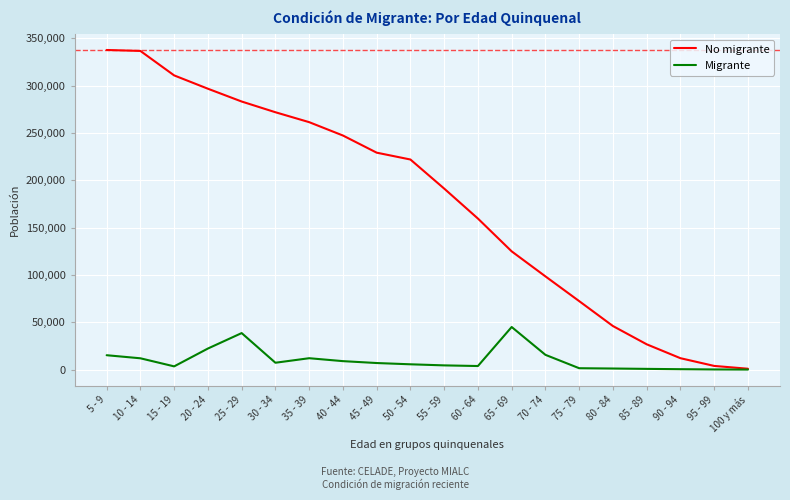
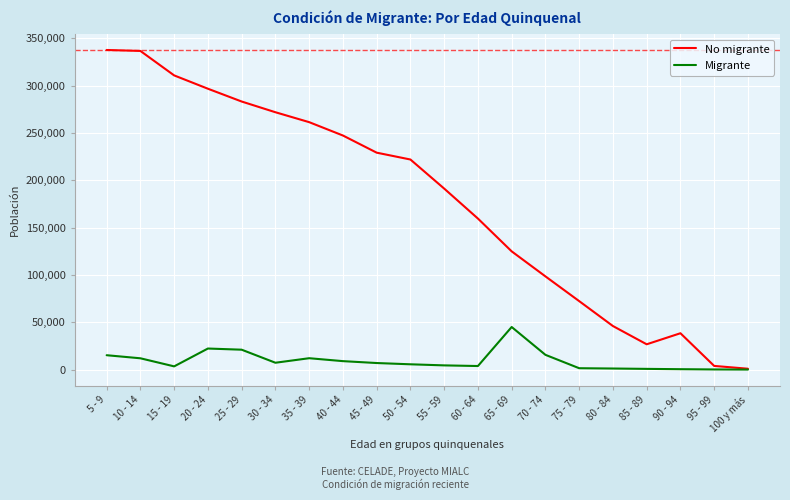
  {
    "No migrante": {
      "5 - 9": "340,000",
      "10 - 14": "340,000",
      "15 - 19": "310,000",
      "20 - 24": "300,000",
      "25 - 29": "280,000",
      "30 - 34": "270,000",
      "35 - 39": "260,000",
      "40 - 44": "250,000",
      "45 - 49": "230,000",
      "50 - 54": "220,000",
      "55 - 59": "190,000",
      "60 - 64": "160,000",
      "65 - 69": "120,000",
      "70 - 74": "100,000",
      "75 - 79": "70,000",
      "80 - 84": "50,000",
      "85 - 89": "30,000",
-     "90 - 94": "10,000",
+     "90 - 94": "40,000",
      "95 - 99": "0"
    },
    "Migrante": {
      "5 - 9": "20,000",
      "10 - 14": "10,000",
      "15 - 19": "0",
      "20 - 24": "20,000",
-     "25 - 29": "40,000",
+     "25 - 29": "20,000",
      "30 - 34": "10,000",
      "35 - 39": "10,000",
      "40 - 44": "10,000",
      "45 - 49": "10,000",
      "50 - 54": "10,000",
      "55 - 59": "0",
      "60 - 64": "0",
      "65 - 69": "50,000",
      "70 - 74": "20,000",
      "75 - 79": "0",
      "80 - 84": "0",
      "85 - 89": "0",
      "90 - 94": "0",
      "95 - 99": "0"
    }
  }
